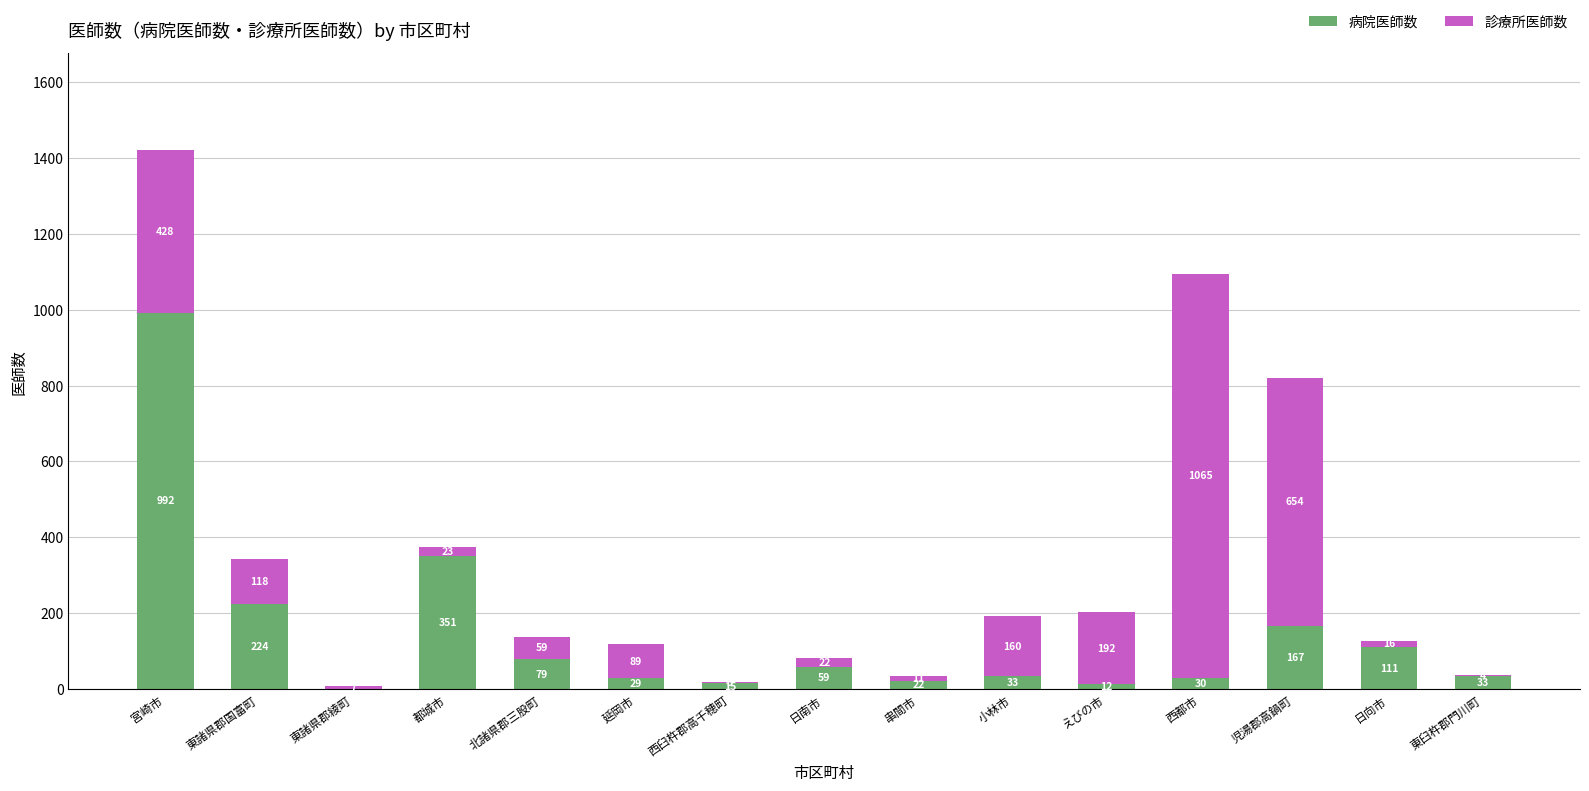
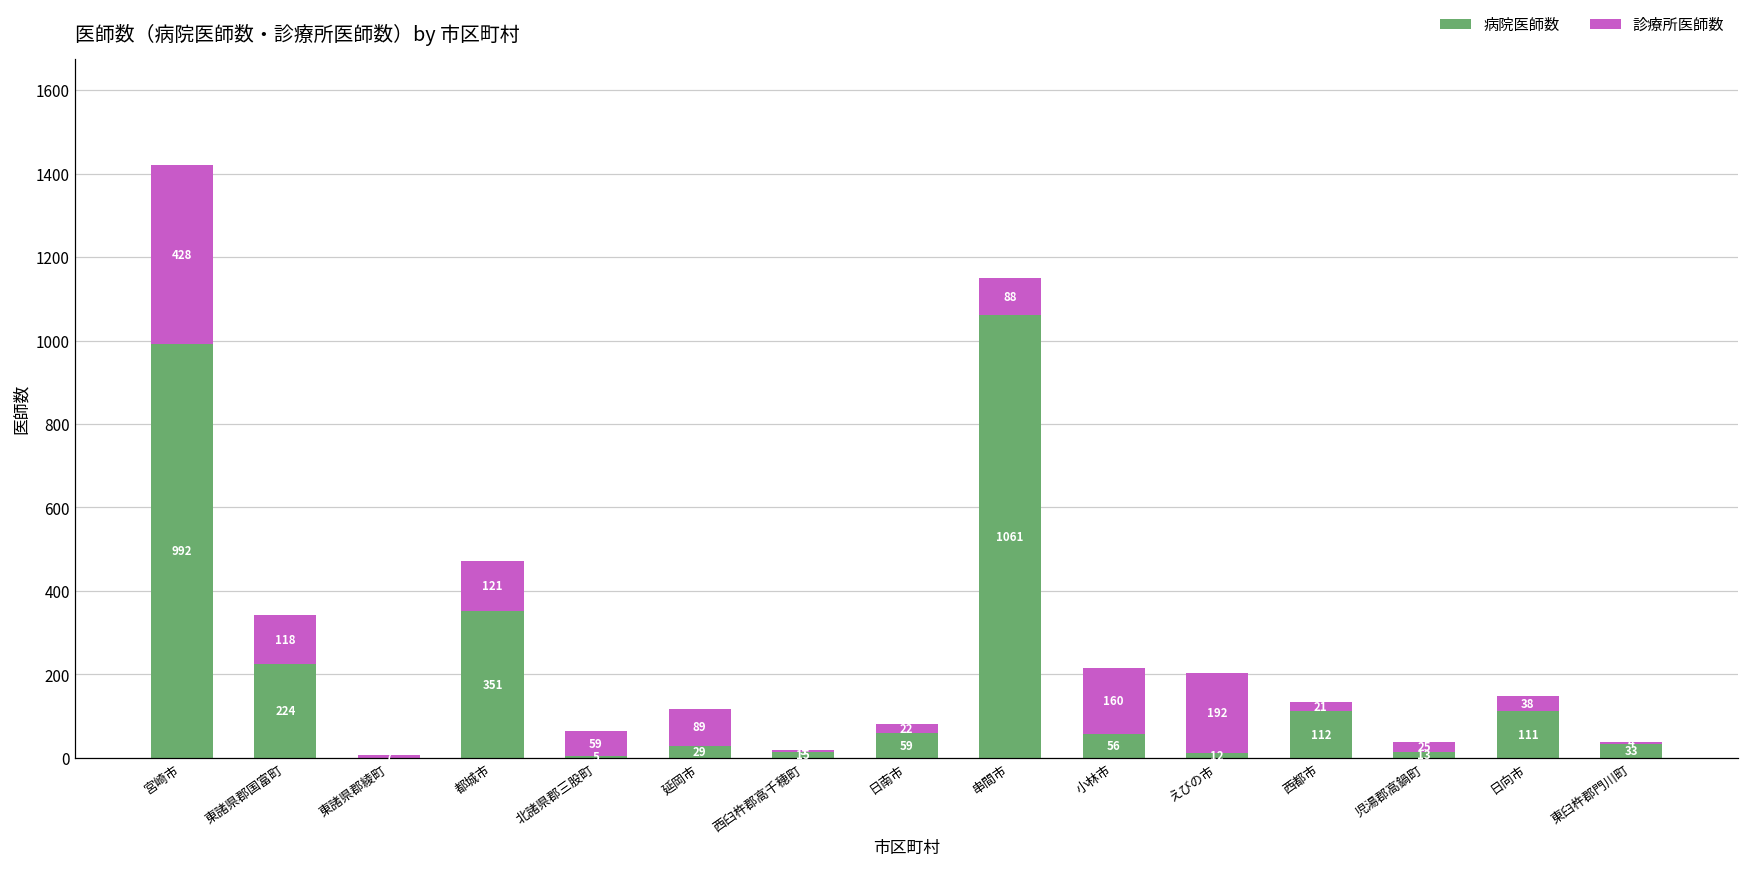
  {
    "病院医師数": {
      "宮崎市": 992,
      "東諸県郡国富町": 224,
      "都城市": 351,
-     "北諸県郡三股町": 79,
+     "北諸県郡三股町": 5,
      "延岡市": 29,
      "西臼杵郡高千穂町": 15,
      "日南市": 59,
-     "串間市": 22,
-     "小林市": 33,
+     "串間市": 1061,
+     "小林市": 56,
      "えびの市": 12,
-     "西都市": 30,
-     "児湯郡高鍋町": 167,
+     "西都市": 112,
+     "児湯郡高鍋町": 13,
      "日向市": 111,
      "東臼杵郡門川町": 33
    },
    "診療所医師数": {
      "宮崎市": 428,
      "東諸県郡国富町": 118,
-     "都城市": 23,
+     "都城市": 121,
      "北諸県郡三股町": 59,
      "延岡市": 89,
      "日南市": 22,
-     "串間市": 11,
+     "串間市": 88,
      "小林市": 160,
      "えびの市": 192,
-     "西都市": 1065,
-     "児湯郡高鍋町": 654,
-     "日向市": 16
+     "西都市": 21,
+     "児湯郡高鍋町": 25,
+     "日向市": 38
    }
  }
